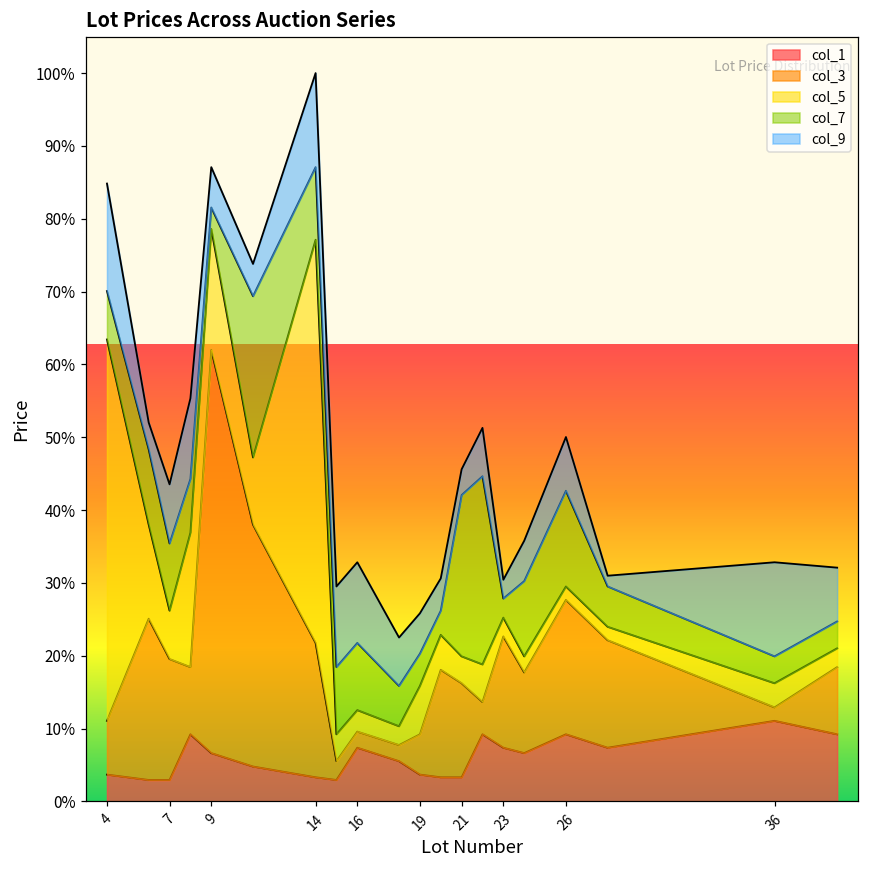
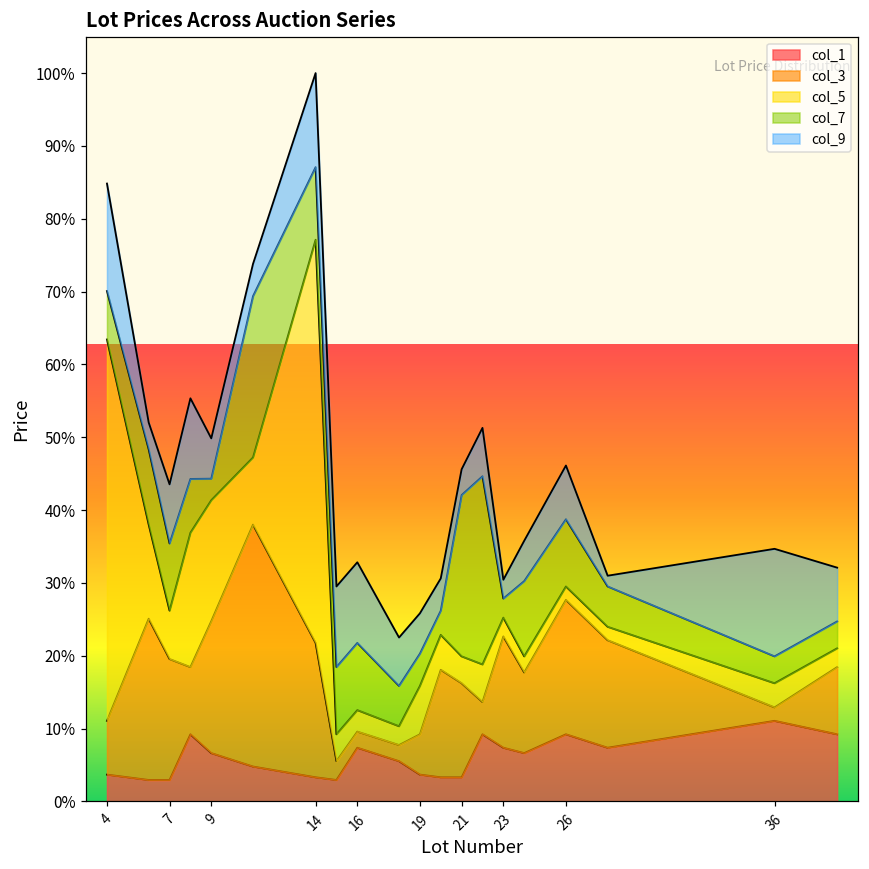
  {
    "col_1": {
      "4": "4%",
      "7": "3%",
      "9": "7%",
      "14": "3%",
      "16": "7%",
      "19": "4%",
      "21": "3%",
      "23": "7%",
      "26": "9%",
      "36": "11%"
    },
    "col_3": {
      "4": "7%",
      "7": "17%",
-     "9": "55%",
+     "9": "18%",
      "14": "18%",
      "16": "2%",
      "19": "6%",
      "21": "13%",
      "23": "15%",
      "26": "18%",
      "36": "2%"
    },
    "col_5": {
      "4": "52%",
      "7": "7%",
      "9": "17%",
      "14": "55%",
      "16": "3%",
      "19": "7%",
      "21": "4%",
      "23": "3%",
      "26": "2%",
      "36": "3%"
    },
    "col_7": {
      "4": "7%",
      "7": "9%",
      "9": "3%",
      "14": "10%",
      "16": "9%",
      "19": "4%",
      "21": "22%",
      "23": "3%",
-     "26": "13%",
+     "26": "9%",
      "36": "4%"
    },
    "col_9": {
      "4": "15%",
      "7": "8%",
      "9": "6%",
      "14": "13%",
      "16": "11%",
      "19": "6%",
      "21": "4%",
      "23": "3%",
      "26": "7%",
-     "36": "13%"
+     "36": "15%"
    }
  }
